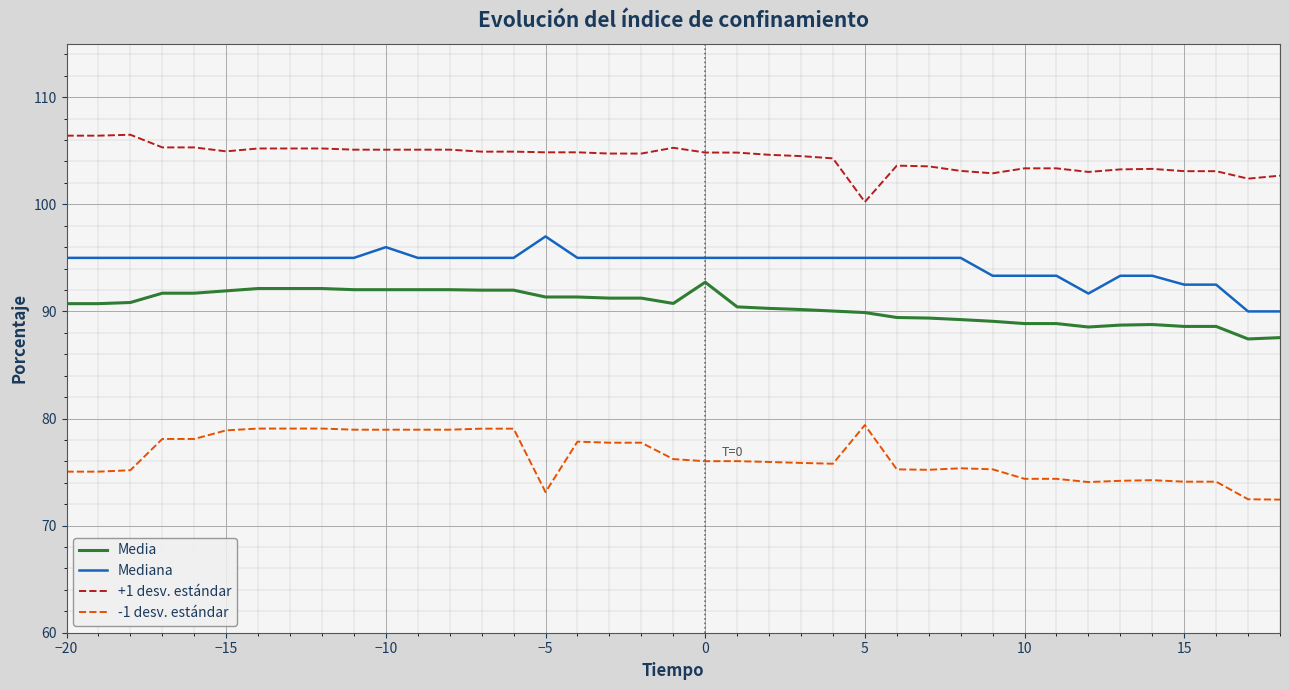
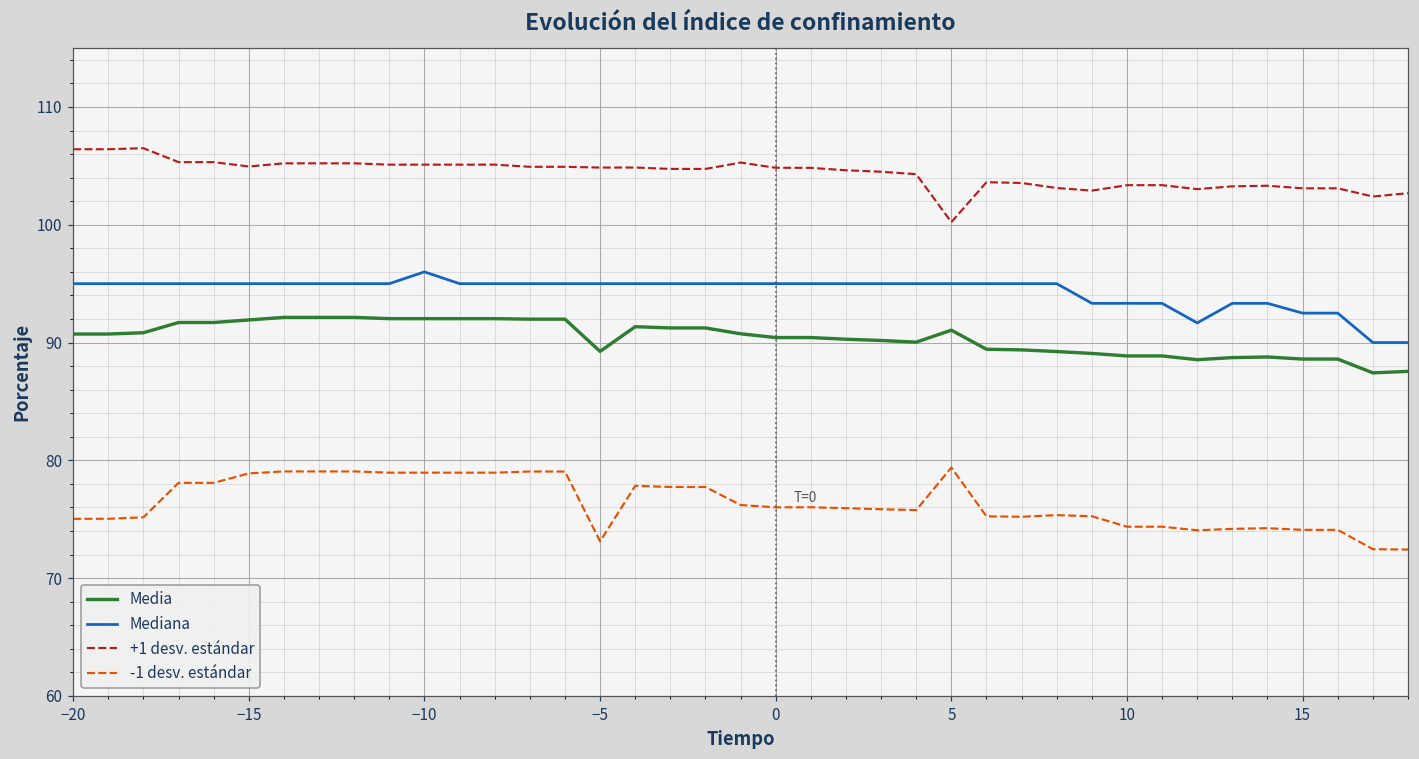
  {
    "Media": {
      "−20": 90.7,
      "−15": 91.9,
      "−10": 92.0,
-     "−5": 91.3,
-     "0": 92.7,
-     "5": 89.9,
+     "−5": 89.3,
+     "0": 90.4,
+     "5": 91.1,
      "10": 88.9,
      "15": 88.6
    },
    "Mediana": {
      "−20": 95,
      "−15": 95,
      "−10": 96,
-     "−5": 97,
+     "−5": 95,
      "0": 95,
      "5": 95,
      "10": 93.3,
      "15": 92.5
    },
    "+1 desv. estándar": {
      "−20": 106.4,
      "−15": 104.9,
      "−10": 105.1,
      "−5": 104.9,
      "0": 104.8,
      "5": 100.2,
      "10": 103.4,
      "15": 103.1
    },
    "-1 desv. estándar": {
      "−20": 75.0,
      "−15": 78.9,
      "−10": 79.0,
      "−5": 73.1,
      "0": 76.0,
      "5": 79.4,
      "10": 74.4,
      "15": 74.1
    }
  }
